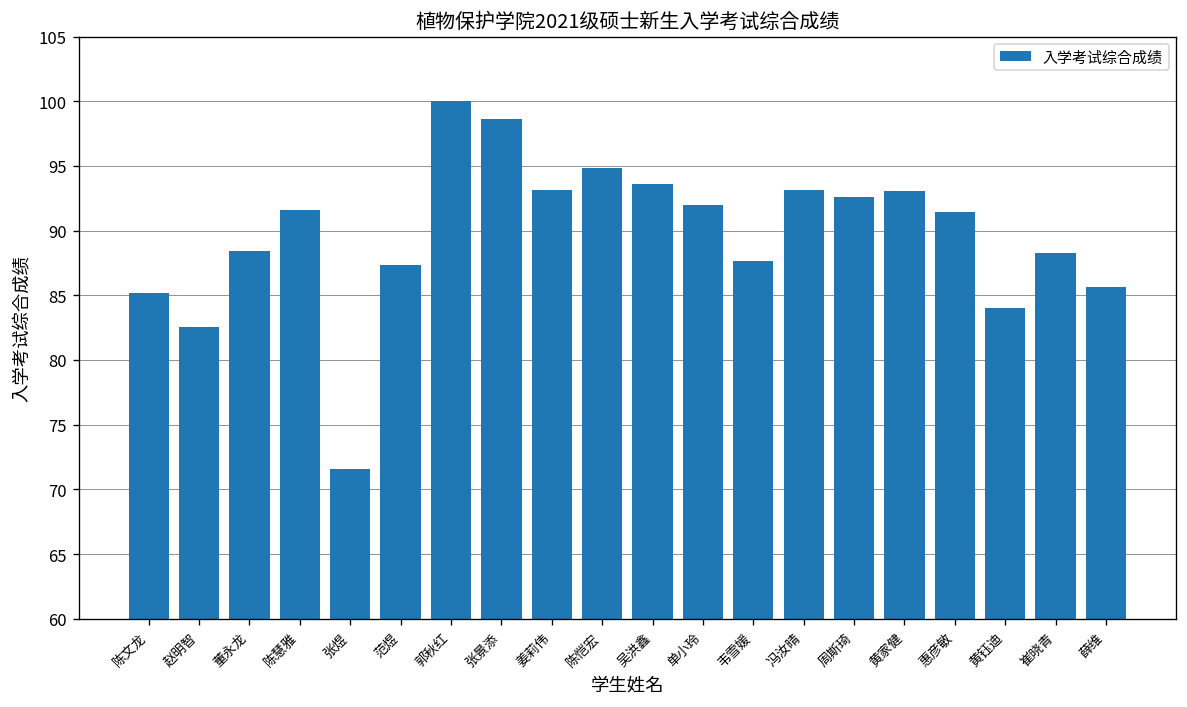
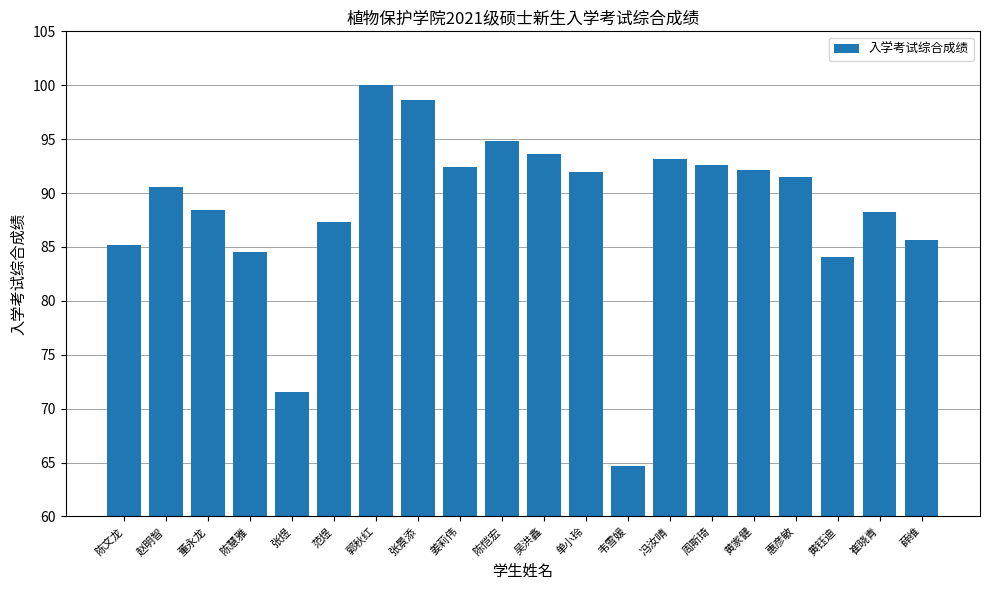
  {
    "陈文龙": 85.2,
-   "赵明智": 82.6,
+   "赵明智": 90.6,
    "董永龙": 88.4,
-   "陈慧雅": 91.6,
+   "陈慧雅": 84.5,
    "张煜": 71.5,
    "范煜": 87.3,
    "郭秋红": 100.0,
    "张景添": 98.6,
-   "姜莉伟": 93.1,
+   "姜莉伟": 92.4,
    "陈恺宏": 94.9,
    "吴洪鑫": 93.6,
    "单小玲": 92.0,
-   "韦雪媛": 87.7,
+   "韦雪媛": 64.6,
    "冯汝晴": 93.1,
    "周斯琦": 92.6,
-   "黄家健": 93.0,
+   "黄家健": 92.1,
    "惠彦敏": 91.4,
    "黄钰迪": 84.1,
    "崔晓青": 88.3,
    "薛维": 85.7
  }
